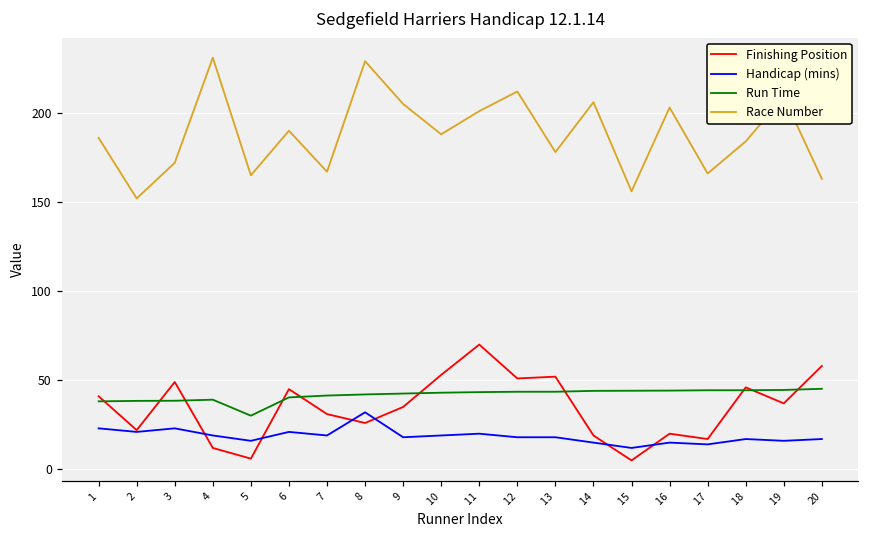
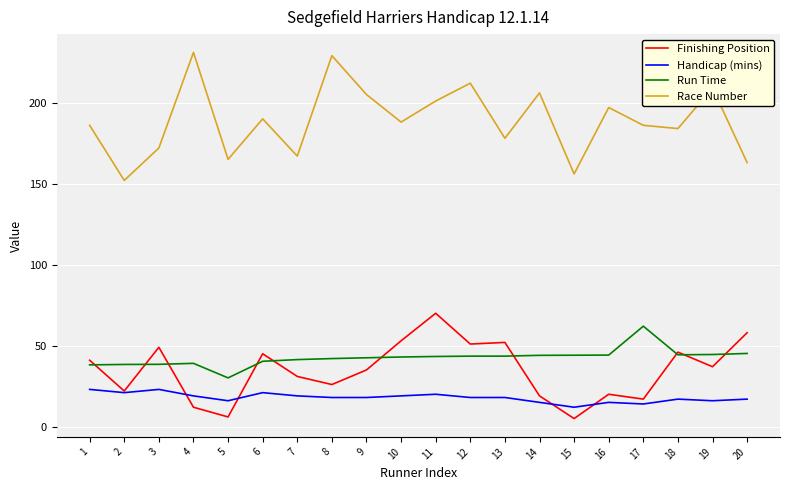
  {
    "Finishing Position": {
      "1": 41,
      "3": 49,
      "4": 12,
      "5": 6,
      "6": 45,
      "7": 31,
      "8": 26,
      "9": 35,
      "10": 53,
      "11": 70,
      "12": 51,
      "13": 52,
      "14": 19,
      "15": 5,
      "16": 20,
      "17": 17,
      "18": 46,
      "19": 37,
      "20": 58
    },
    "Handicap (mins)": {
      "1": 23,
      "3": 23,
      "4": 19,
      "5": 16,
      "6": 21,
      "7": 19,
-     "8": 32,
+     "8": 18,
      "9": 18,
      "10": 19,
      "11": 20,
      "12": 18,
      "13": 18,
      "14": 15,
      "15": 12,
      "16": 15,
      "17": 14,
      "18": 17,
      "19": 16,
      "20": 17
    },
    "Run Time": {
      "1": 38,
      "2": 38,
      "3": 38,
      "4": 39,
      "5": 30,
      "6": 40,
      "7": 41,
      "8": 42,
      "9": 43,
      "10": 43,
      "11": 43,
      "12": 44,
      "13": 44,
      "14": 44,
      "15": 44,
      "16": 44,
-     "17": 44,
+     "17": 62,
      "18": 44,
      "19": 45,
      "20": 45
    },
    "Race Number": {
      "1": 186,
      "2": 152,
      "3": 172,
      "4": 231,
      "5": 165,
      "6": 190,
      "7": 167,
      "8": 229,
      "9": 205,
      "10": 188,
      "11": 201,
      "12": 212,
      "13": 178,
      "14": 206,
      "15": 156,
-     "16": 203,
-     "17": 166,
+     "16": 197,
+     "17": 186,
      "18": 184,
      "20": 163
    }
  }
